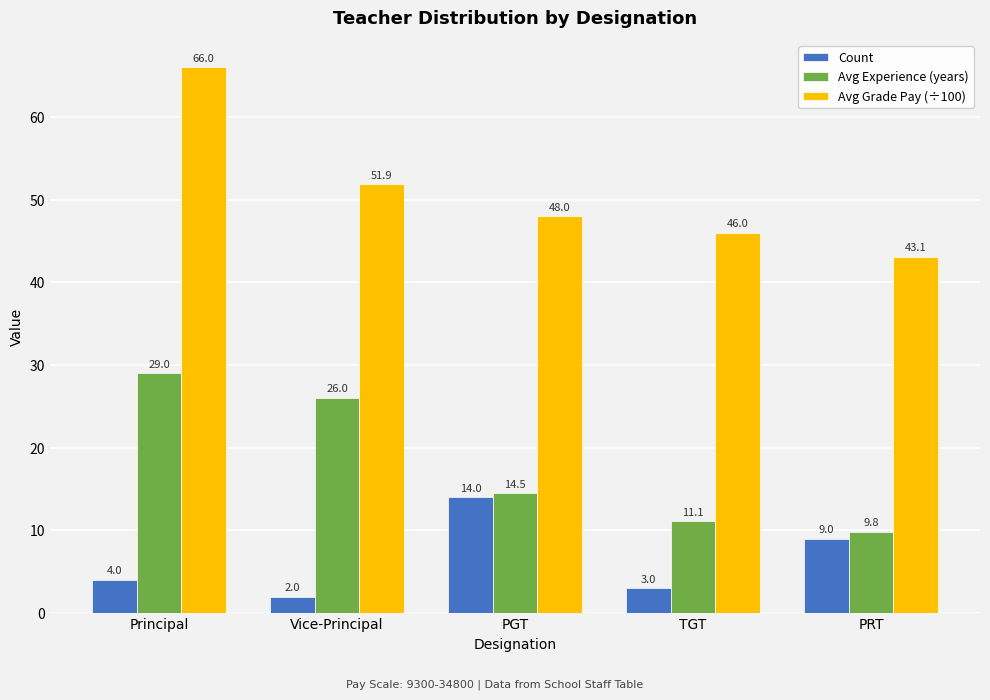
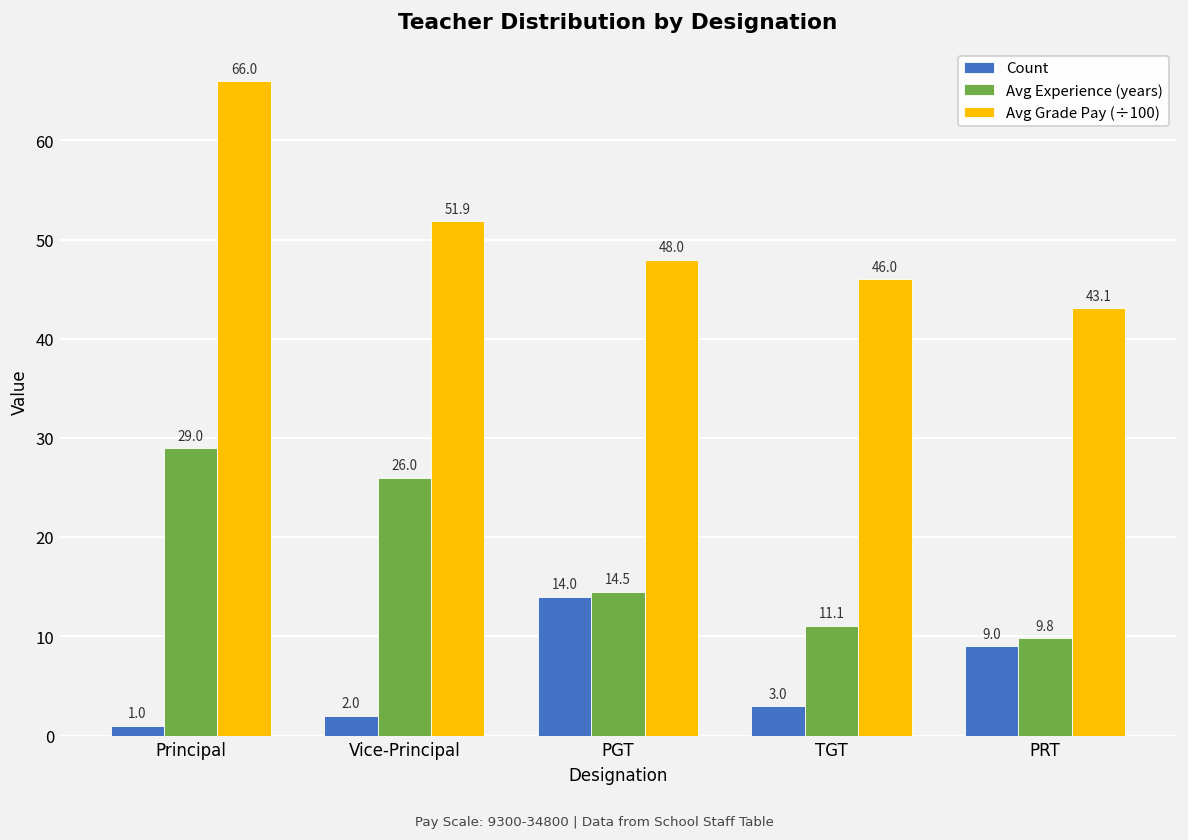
  {
    "Count": {
-     "Principal": 4.0,
+     "Principal": 1.0,
      "Vice-Principal": 2.0,
      "PGT": 14.0,
      "TGT": 3.0,
      "PRT": 9.0
    },
    "Avg Experience (years)": {
      "Principal": 29.0,
      "Vice-Principal": 26.0,
      "PGT": 14.5,
      "TGT": 11.1,
      "PRT": 9.8
    },
    "Avg Grade Pay (÷100)": {
      "Principal": 66.0,
      "Vice-Principal": 51.9,
      "PGT": 48.0,
      "TGT": 46.0,
      "PRT": 43.1
    }
  }
